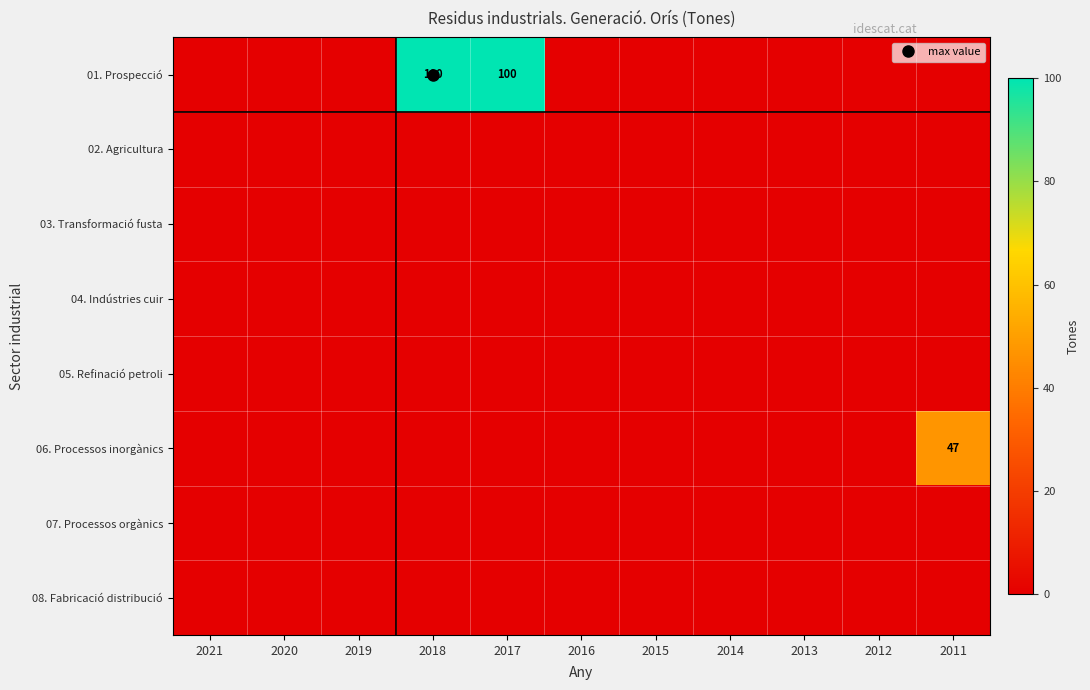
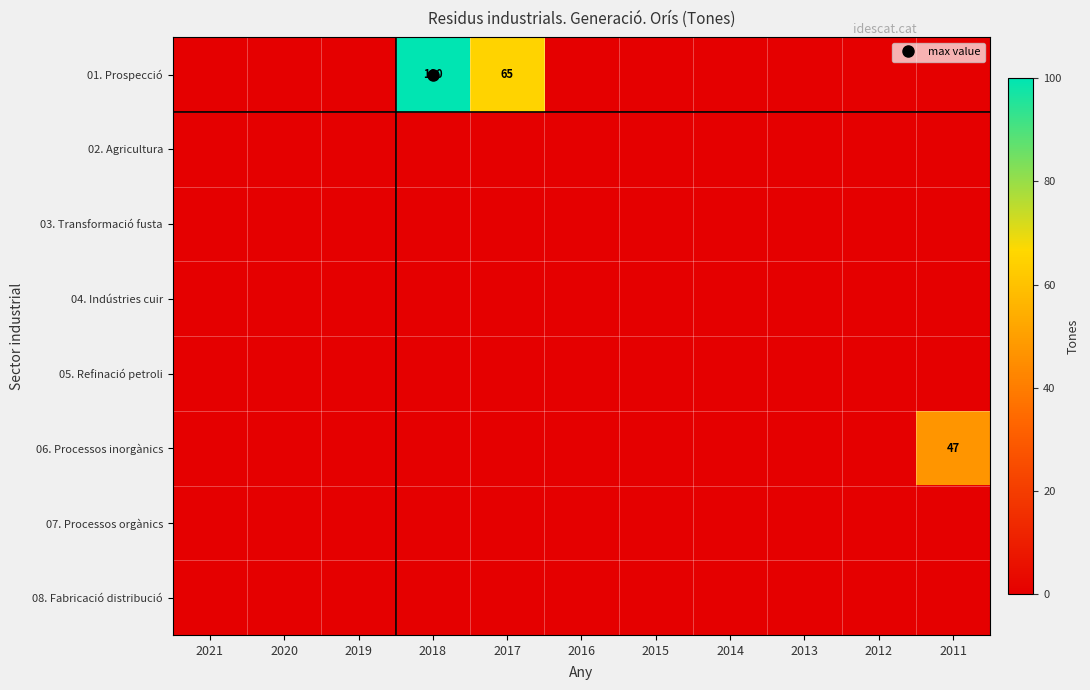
  {
    "01. Prospecció": {
-     "2017": 100
+     "2017": 65
    },
    "06. Processos inorgànics": {
      "2011": 47
    }
  }
